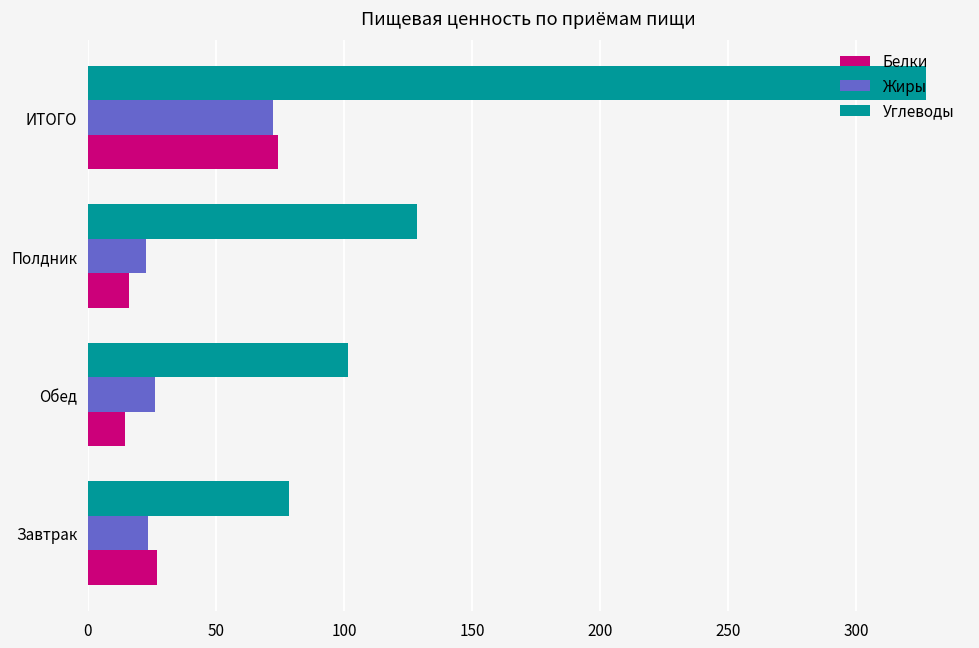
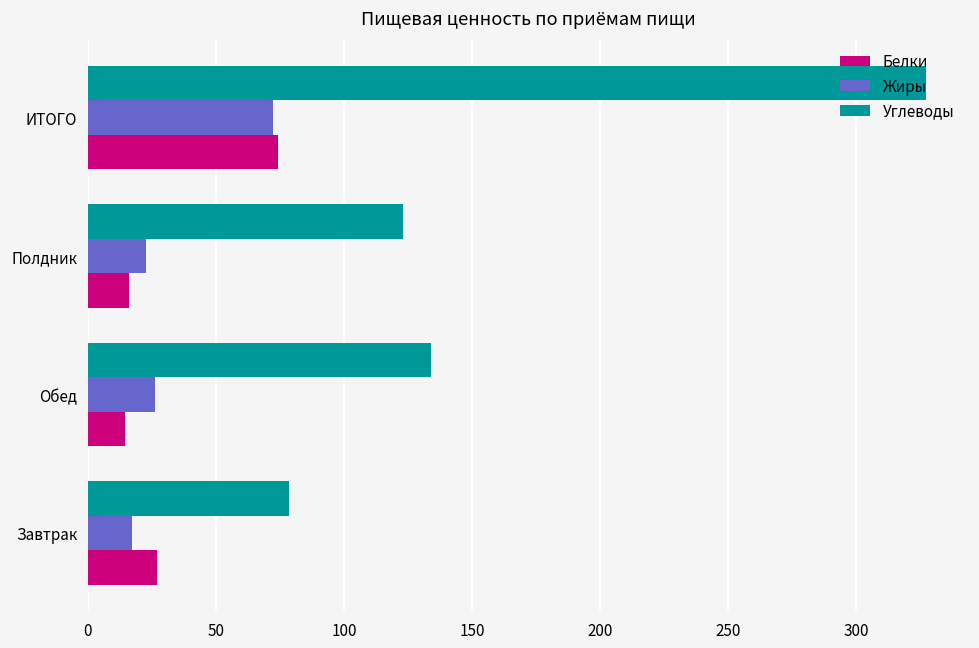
  {
    "Белки": {
      "ИТОГО": 74,
      "Полдник": 16,
      "Обед": 15,
      "Завтрак": 27
    },
    "Жиры": {
      "ИТОГО": 72,
      "Полдник": 23,
      "Обед": 26,
-     "Завтрак": 23
+     "Завтрак": 17
    },
    "Углеводы": {
      "ИТОГО": 327,
-     "Полдник": 128,
-     "Обед": 102,
+     "Полдник": 123,
+     "Обед": 134,
      "Завтрак": 79
    }
  }
